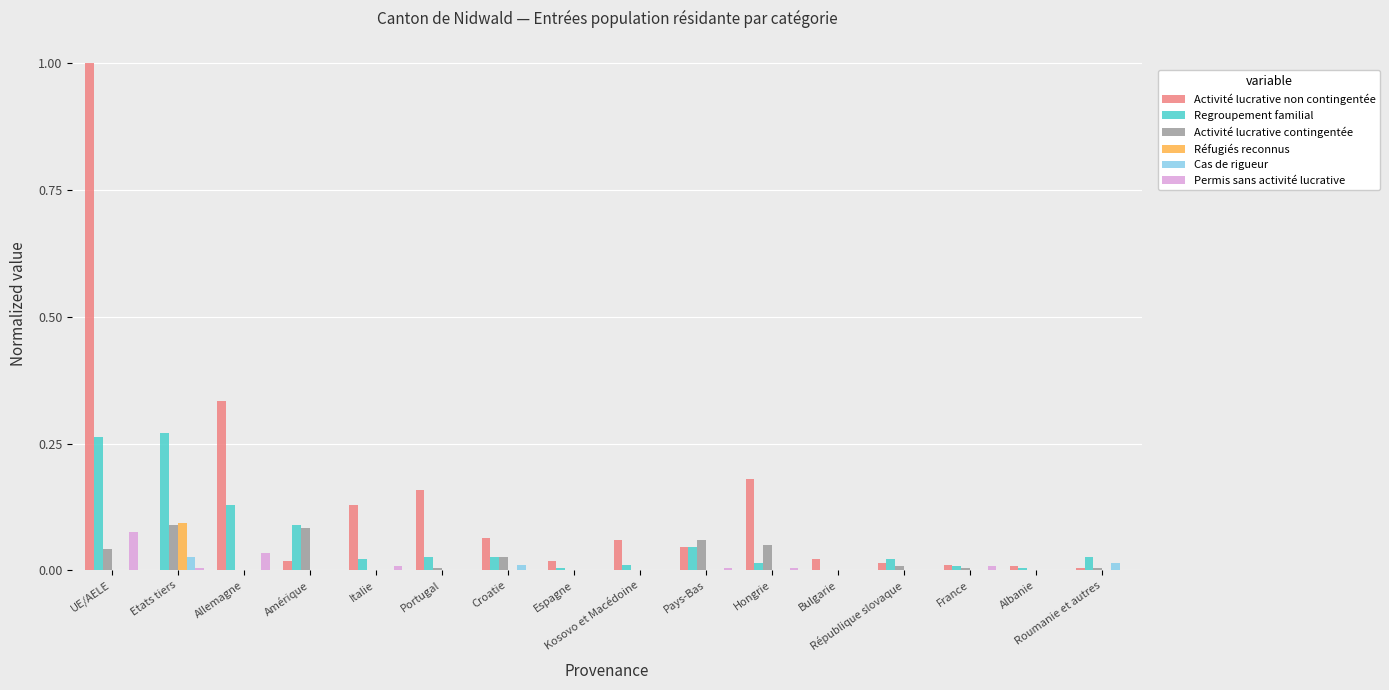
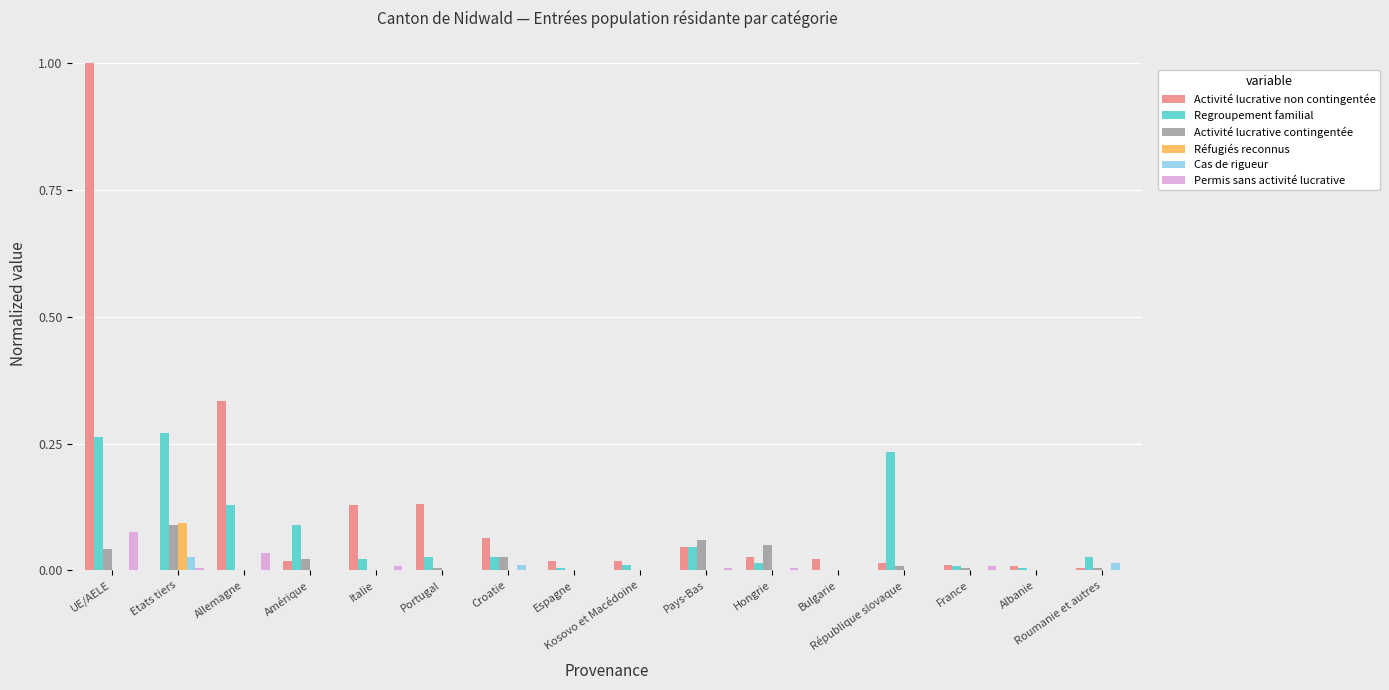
  {
    "Activité lucrative non contingentée": {
      "UE/AELE": 1.00,
      "Etats tiers": 0.00,
      "Allemagne": 0.33,
      "Amérique": 0.02,
      "Italie": 0.13,
-     "Portugal": 0.16,
+     "Portugal": 0.13,
      "Croatie": 0.06,
      "Espagne": 0.02,
-     "Kosovo et Macédoine": 0.06,
+     "Kosovo et Macédoine": 0.02,
      "Pays-Bas": 0.05,
-     "Hongrie": 0.18,
+     "Hongrie": 0.03,
      "Bulgarie": 0.02,
      "République slovaque": 0.02,
      "France": 0.01,
      "Albanie": 0.01
    },
    "Regroupement familial": {
      "UE/AELE": 0.26,
      "Etats tiers": 0.27,
      "Allemagne": 0.13,
      "Amérique": 0.09,
      "Italie": 0.02,
      "Portugal": 0.03,
      "Croatie": 0.03,
      "Kosovo et Macédoine": 0.01,
      "Pays-Bas": 0.05,
      "Hongrie": 0.02,
      "Bulgarie": 0.00,
-     "République slovaque": 0.02,
+     "République slovaque": 0.23,
      "France": 0.01,
      "Roumanie et autres": 0.03
    },
    "Activité lucrative contingentée": {
      "UE/AELE": 0.04,
      "Etats tiers": 0.09,
      "Allemagne": 0.00,
-     "Amérique": 0.08,
+     "Amérique": 0.02,
      "Italie": 0.00,
      "Croatie": 0.03,
      "Espagne": 0.00,
      "Kosovo et Macédoine": 0.00,
      "Pays-Bas": 0.06,
      "Hongrie": 0.05,
      "Bulgarie": 0.00,
      "République slovaque": 0.01,
      "Albanie": 0.00
    },
    "Réfugiés reconnus": {
      "UE/AELE": 0.00,
      "Etats tiers": 0.09,
      "Allemagne": 0.00,
      "Amérique": 0.00,
      "Italie": 0.00,
      "Portugal": 0.00,
      "Croatie": 0.00,
      "Espagne": 0.00,
      "Kosovo et Macédoine": 0.00,
      "Pays-Bas": 0.00,
      "Hongrie": 0.00,
      "Bulgarie": 0.00,
      "République slovaque": 0.00,
      "France": 0.00,
      "Albanie": 0.00,
      "Roumanie et autres": 0.00
    },
    "Cas de rigueur": {
      "UE/AELE": 0.00,
      "Etats tiers": 0.03,
      "Allemagne": 0.00,
      "Amérique": 0.00,
      "Italie": 0.00,
      "Portugal": 0.00,
      "Croatie": 0.01,
      "Espagne": 0.00,
      "Kosovo et Macédoine": 0.00,
      "Pays-Bas": 0.00,
      "Hongrie": 0.00,
      "Bulgarie": 0.00,
      "République slovaque": 0.00,
      "France": 0.00,
      "Albanie": 0.00,
      "Roumanie et autres": 0.02
    },
    "Permis sans activité lucrative": {
      "UE/AELE": 0.08,
      "Allemagne": 0.03,
      "Amérique": 0.00,
      "Italie": 0.01,
      "Portugal": 0.00,
      "Croatie": 0.00,
      "Espagne": 0.00,
      "Kosovo et Macédoine": 0.00,
      "Bulgarie": 0.00,
      "République slovaque": 0.00,
      "France": 0.01,
      "Albanie": 0.00,
      "Roumanie et autres": 0.00
    }
  }
